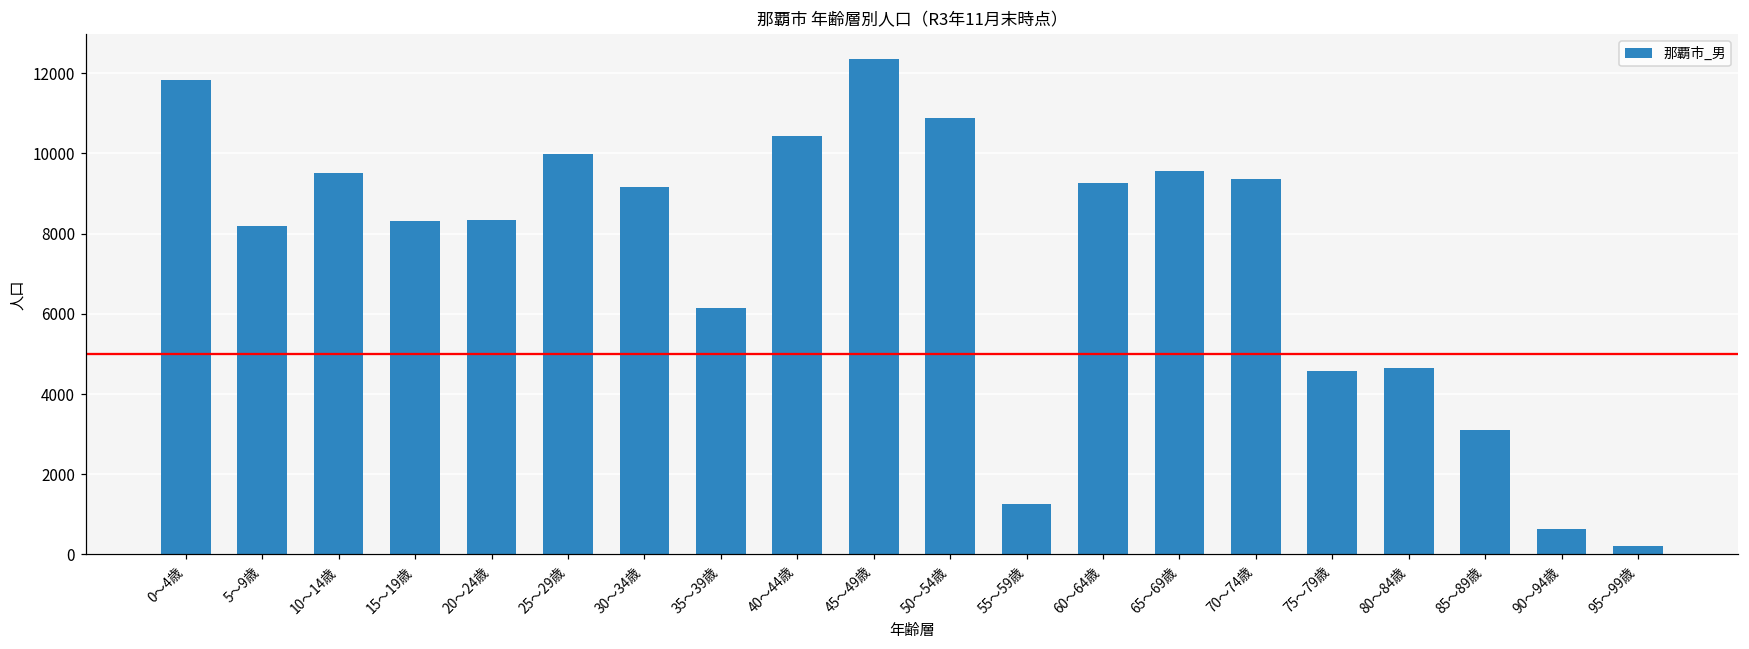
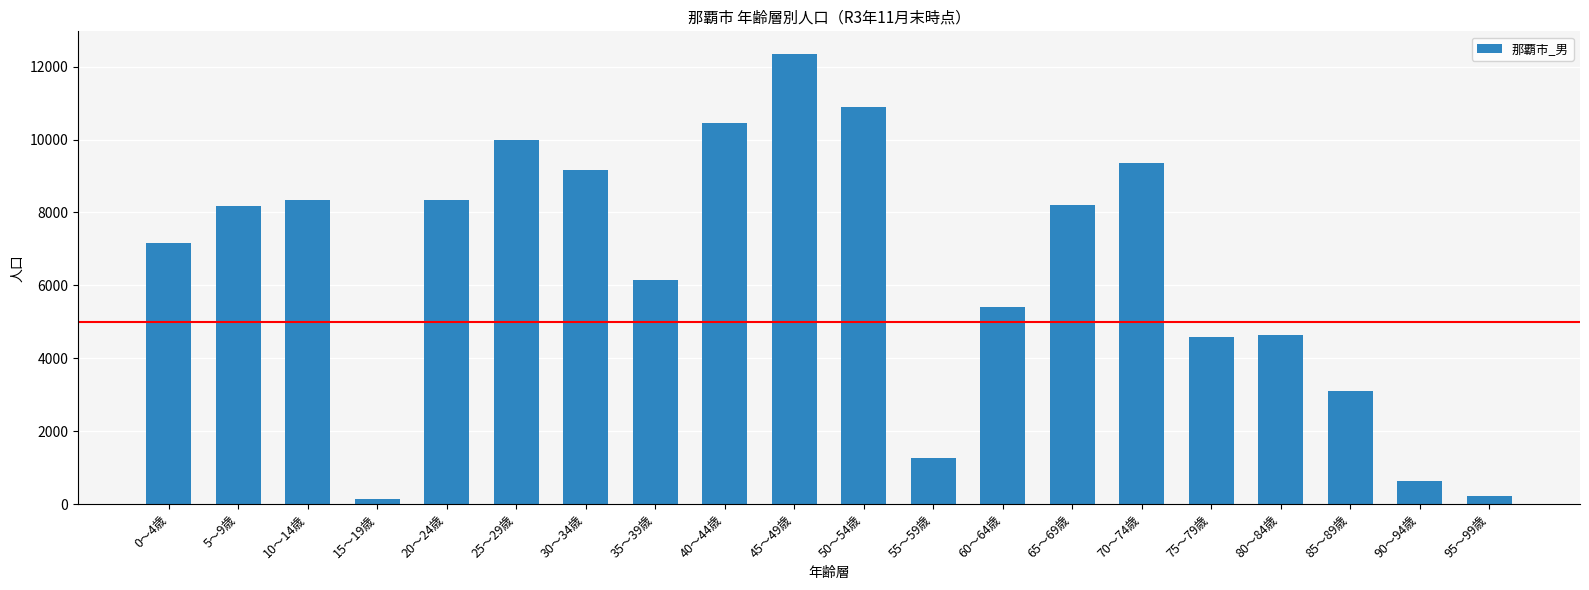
  {
-   "0～4歳": 11800,
+   "0～4歳": 7200,
    "5～9歳": 8200,
-   "10～14歳": 9500,
-   "15～19歳": 8300,
+   "10～14歳": 8300,
+   "15～19歳": 100,
    "20～24歳": 8300,
    "25～29歳": 10000,
    "30～34歳": 9200,
    "35～39歳": 6200,
    "40～44歳": 10400,
    "45～49歳": 12400,
    "50～54歳": 10900,
    "55～59歳": 1300,
-   "60～64歳": 9300,
-   "65～69歳": 9600,
+   "60～64歳": 5400,
+   "65～69歳": 8200,
    "70～74歳": 9400,
    "75～79歳": 4600,
    "80～84歳": 4600,
    "85～89歳": 3100,
    "90～94歳": 600,
    "95～99歳": 200
  }
